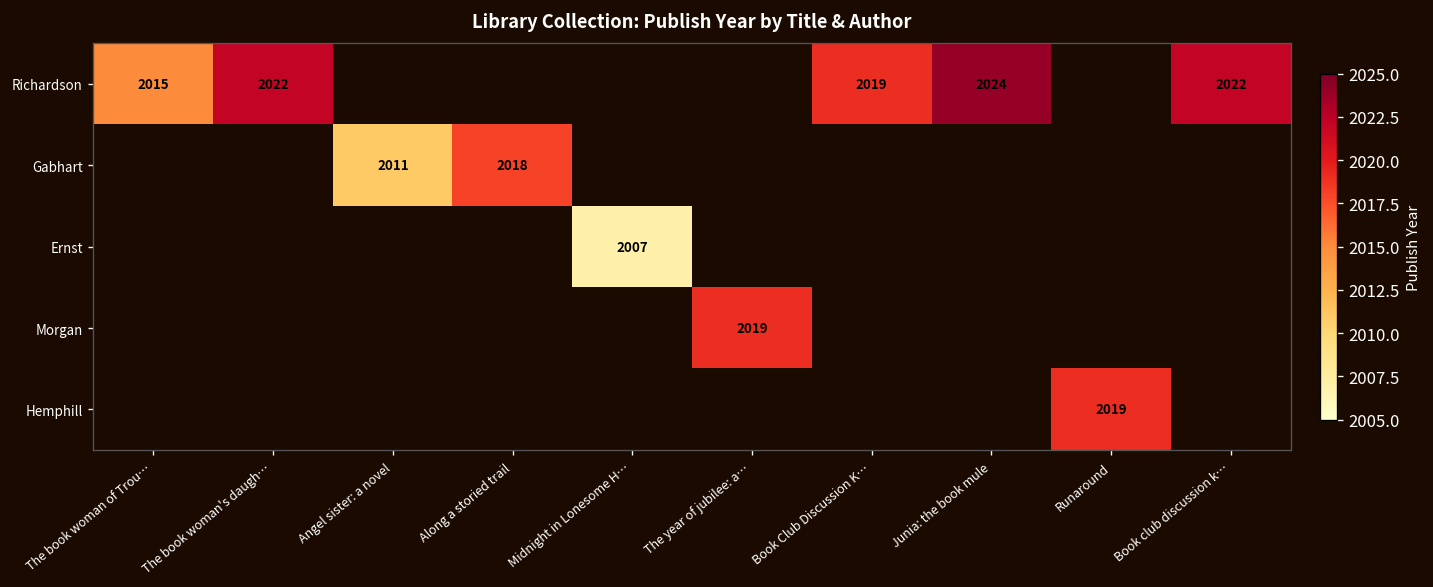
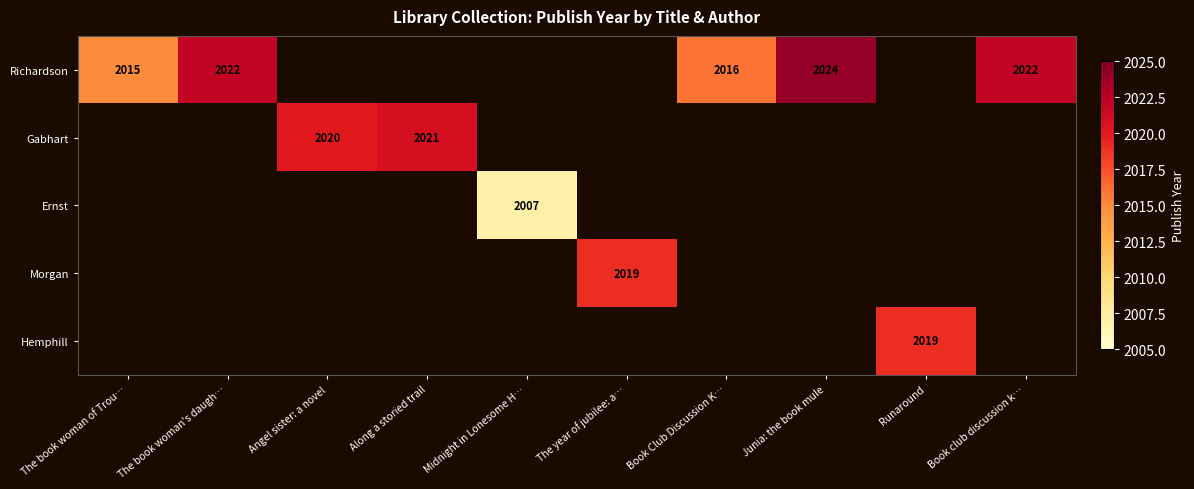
  {
    "Richardson": {
      "The book woman of Trou…": 2015,
      "The book woman's daugh…": 2022,
-     "Book Club Discussion K…": 2019,
+     "Book Club Discussion K…": 2016,
      "Junia: the book mule": 2024,
      "Book club discussion k…": 2022
    },
    "Gabhart": {
-     "Angel sister: a novel": 2011,
-     "Along a storied trail": 2018
+     "Angel sister: a novel": 2020,
+     "Along a storied trail": 2021
    },
    "Ernst": {
      "Midnight in Lonesome H…": 2007
    },
    "Morgan": {
      "The year of jubilee: a…": 2019
    },
    "Hemphill": {
      "Runaround": 2019
    }
  }
